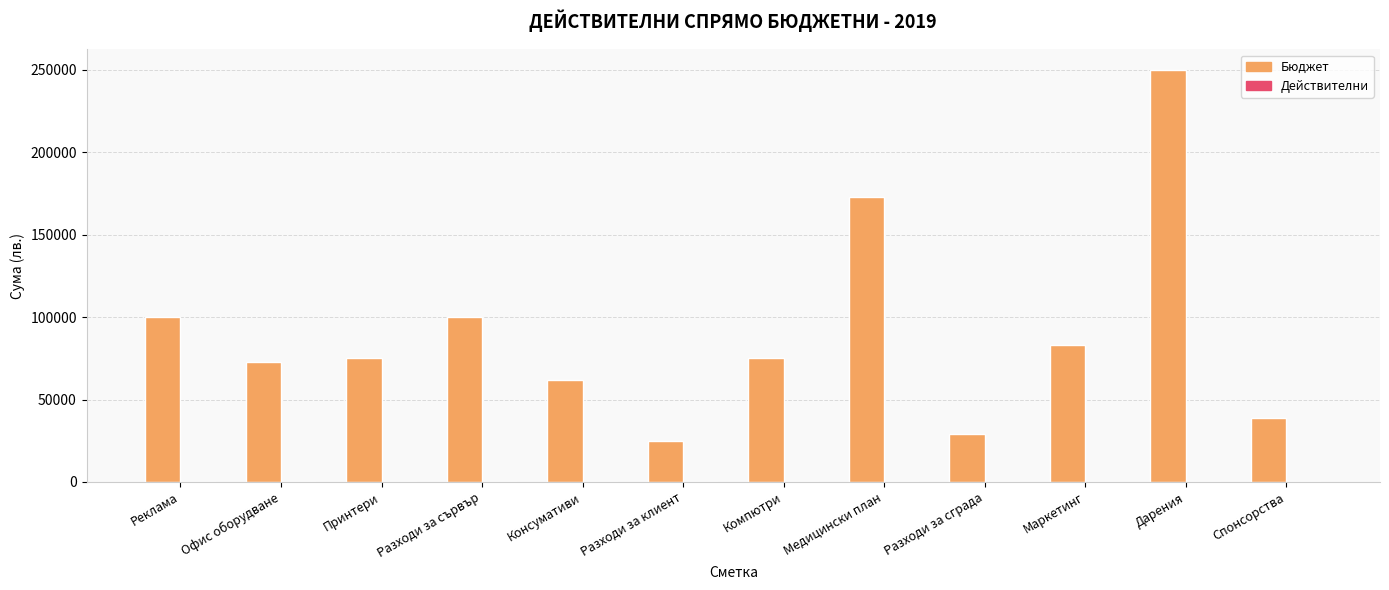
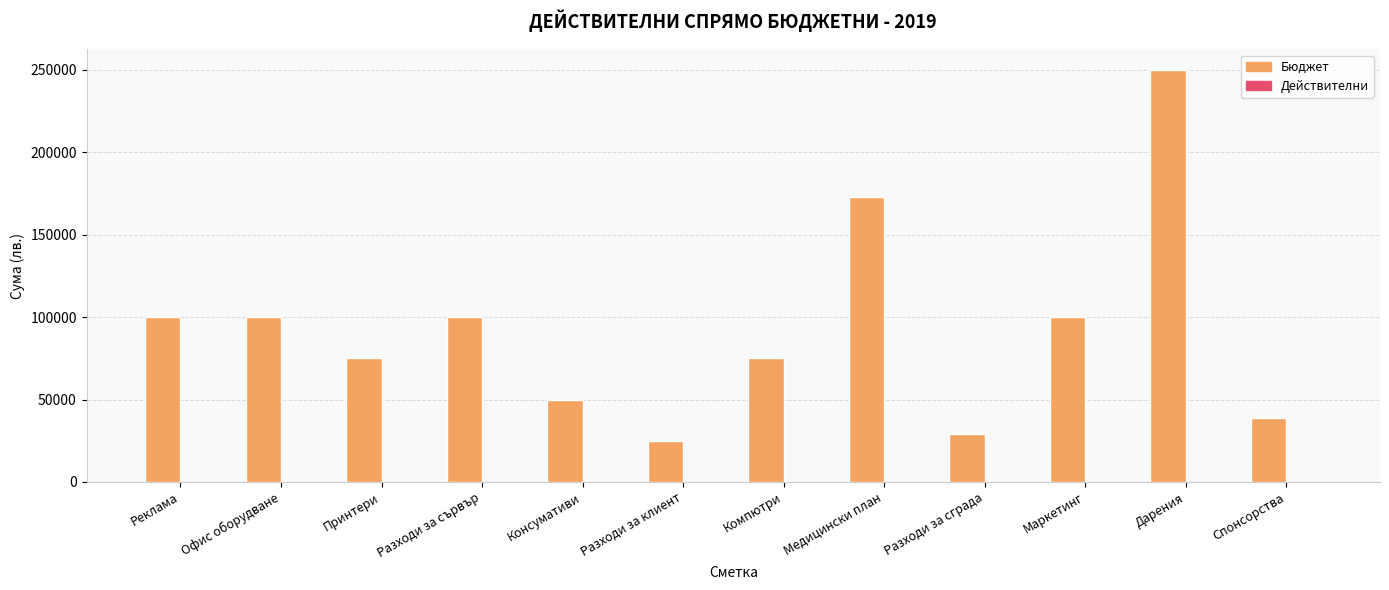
  {
    "Бюджет": {
      "Реклама": 100000,
-     "Офис оборудване": 73000,
+     "Офис оборудване": 100000,
      "Принтери": 75000,
      "Разходи за сървър": 100000,
-     "Консумативи": 62000,
+     "Консумативи": 50000,
      "Разходи за клиент": 25000,
      "Компютри": 75000,
      "Медицински план": 173000,
      "Разходи за сграда": 29000,
-     "Маркетинг": 83000,
+     "Маркетинг": 100000,
      "Дарения": 250000,
      "Спонсорства": 39000
    },
    "Действителни": {
      "Реклама": 0,
      "Офис оборудване": 0,
      "Принтери": 0,
      "Разходи за сървър": 0,
      "Консумативи": 0,
      "Разходи за клиент": 0,
      "Компютри": 0,
      "Медицински план": 0,
      "Разходи за сграда": 0,
      "Маркетинг": 0,
      "Дарения": 0,
      "Спонсорства": 0
    }
  }
